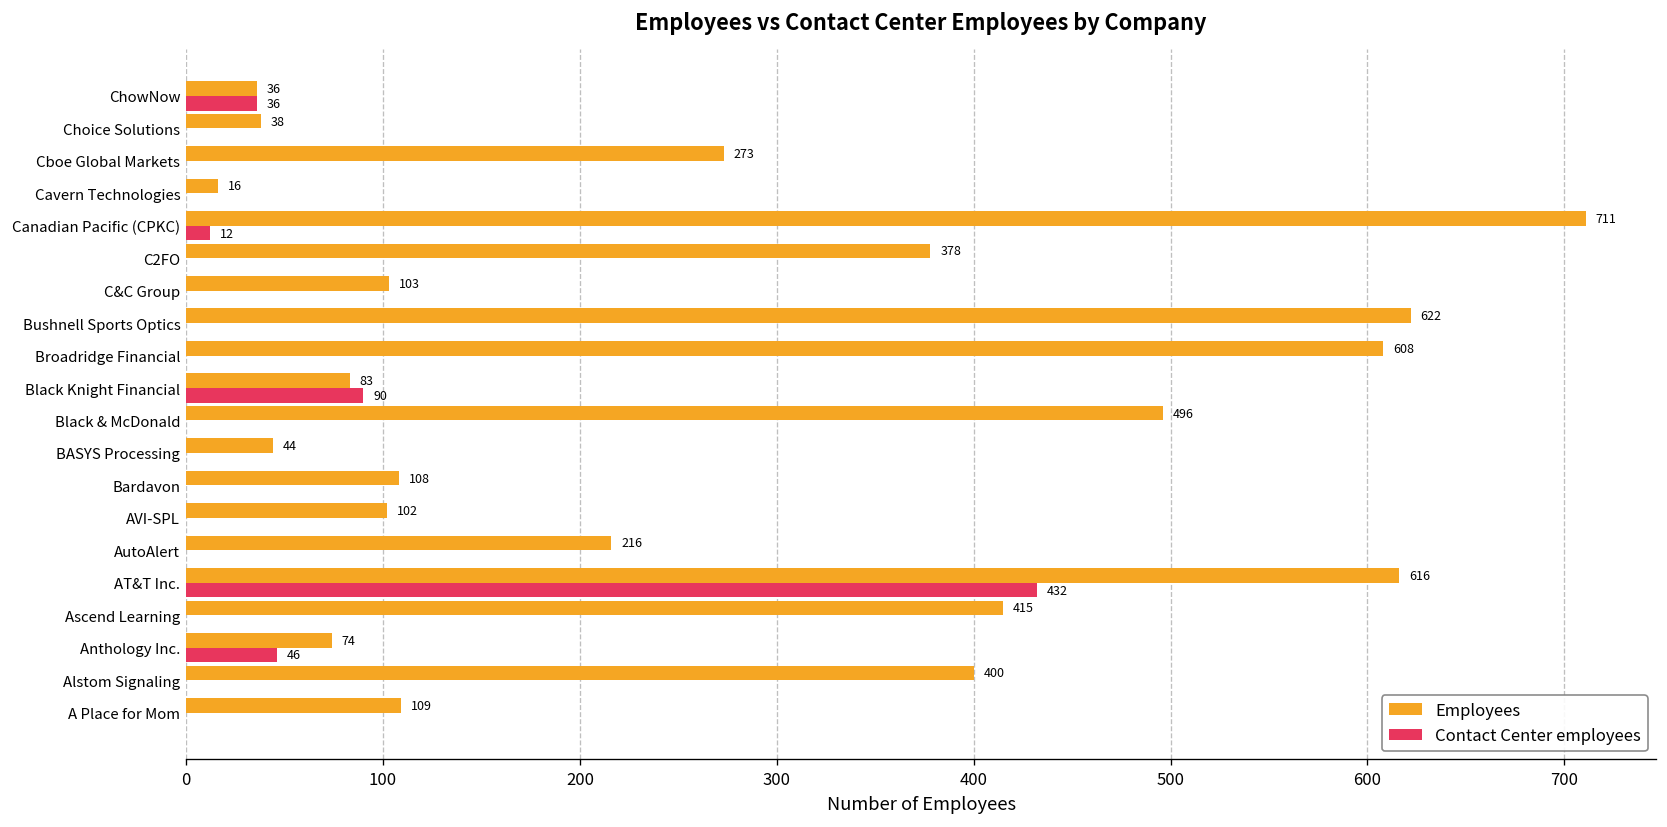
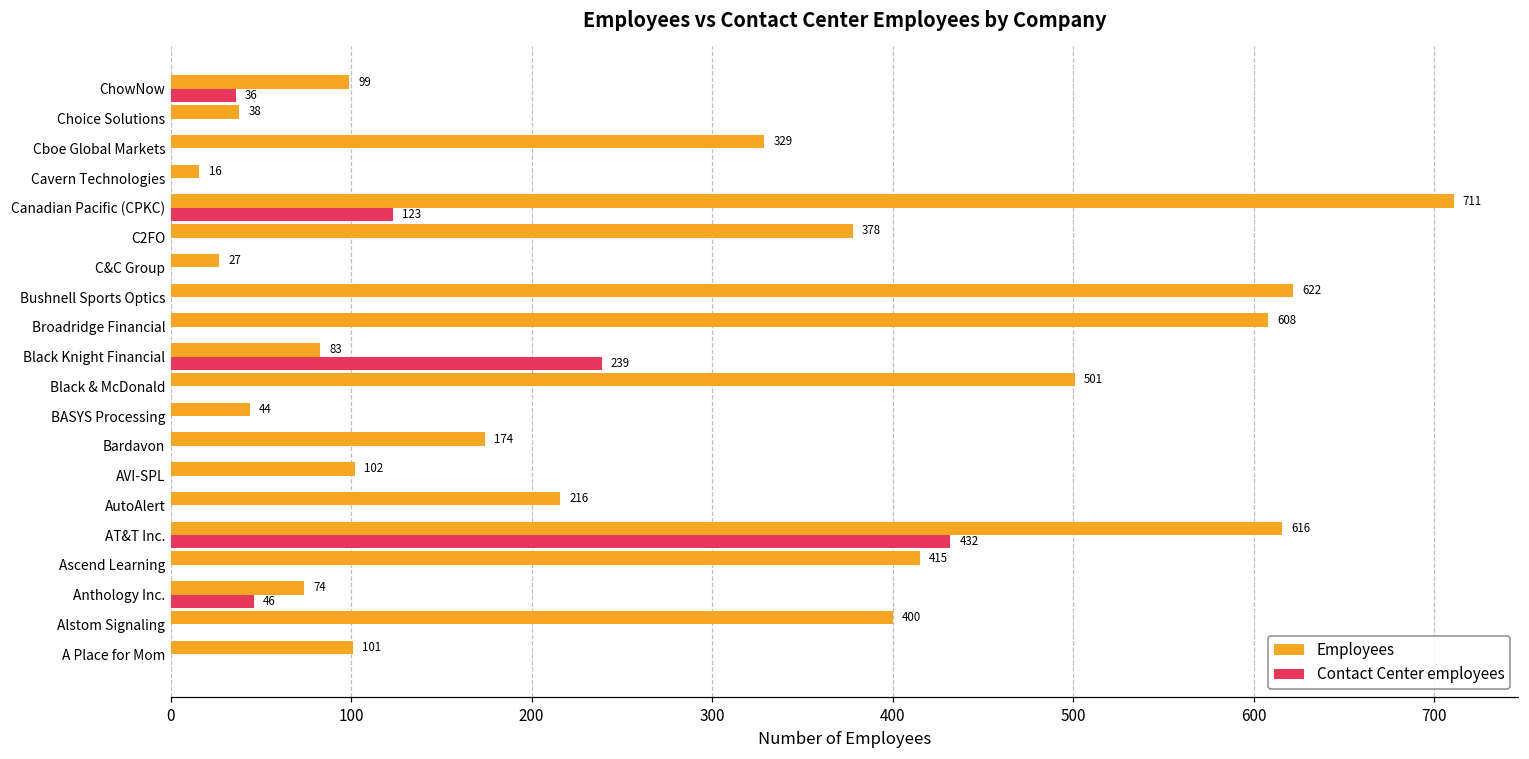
  {
    "Employees": {
-     "ChowNow": 36,
+     "ChowNow": 99,
      "Choice Solutions": 38,
-     "Cboe Global Markets": 273,
+     "Cboe Global Markets": 329,
      "Cavern Technologies": 16,
      "Canadian Pacific (CPKC)": 711,
      "C2FO": 378,
-     "C&C Group": 103,
+     "C&C Group": 27,
      "Bushnell Sports Optics": 622,
      "Broadridge Financial": 608,
      "Black Knight Financial": 83,
-     "Black & McDonald": 496,
+     "Black & McDonald": 501,
      "BASYS Processing": 44,
-     "Bardavon": 108,
+     "Bardavon": 174,
      "AVI-SPL": 102,
      "AutoAlert": 216,
      "AT&T Inc.": 616,
      "Ascend Learning": 415,
      "Anthology Inc.": 74,
      "Alstom Signaling": 400,
-     "A Place for Mom": 109
+     "A Place for Mom": 101
    },
    "Contact Center employees": {
      "ChowNow": 36,
-     "Canadian Pacific (CPKC)": 12,
-     "Black Knight Financial": 90,
+     "Canadian Pacific (CPKC)": 123,
+     "Black Knight Financial": 239,
      "AT&T Inc.": 432,
      "Anthology Inc.": 46
    }
  }
